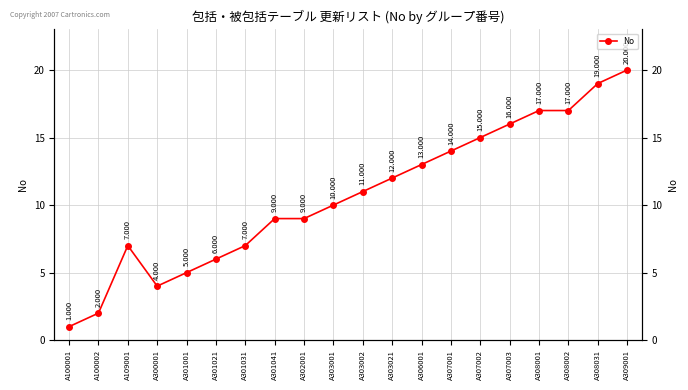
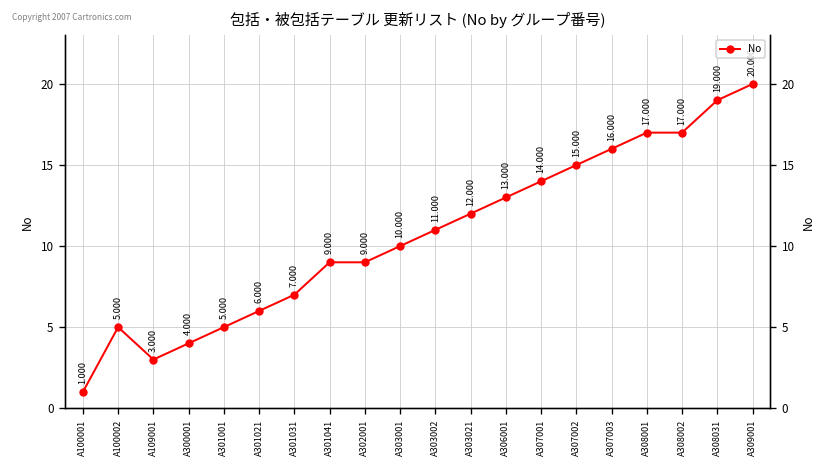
  {
    "A100001": 1.000,
-   "A100002": 2.000,
-   "A109001": 7.000,
+   "A100002": 5.000,
+   "A109001": 3.000,
    "A300001": 4.000,
    "A301001": 5.000,
    "A301021": 6.000,
    "A301031": 7.000,
    "A301041": 9.000,
    "A302001": 9.000,
    "A303001": 10.000,
    "A303002": 11.000,
    "A303021": 12.000,
    "A306001": 13.000,
    "A307001": 14.000,
    "A307002": 15.000,
    "A307003": 16.000,
    "A308001": 17.000,
    "A308002": 17.000,
    "A308031": 19.000
  }
